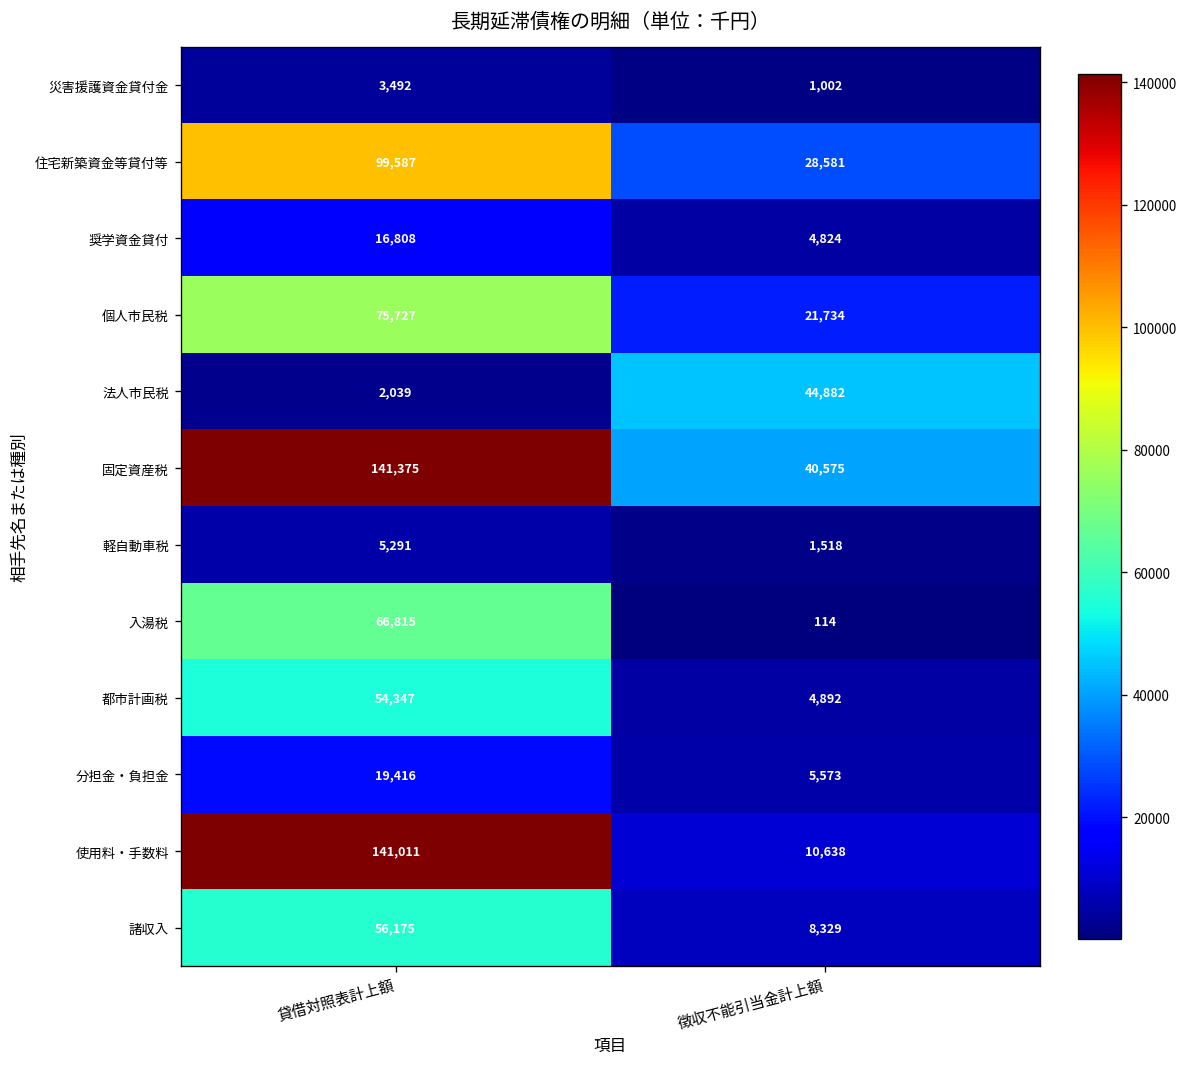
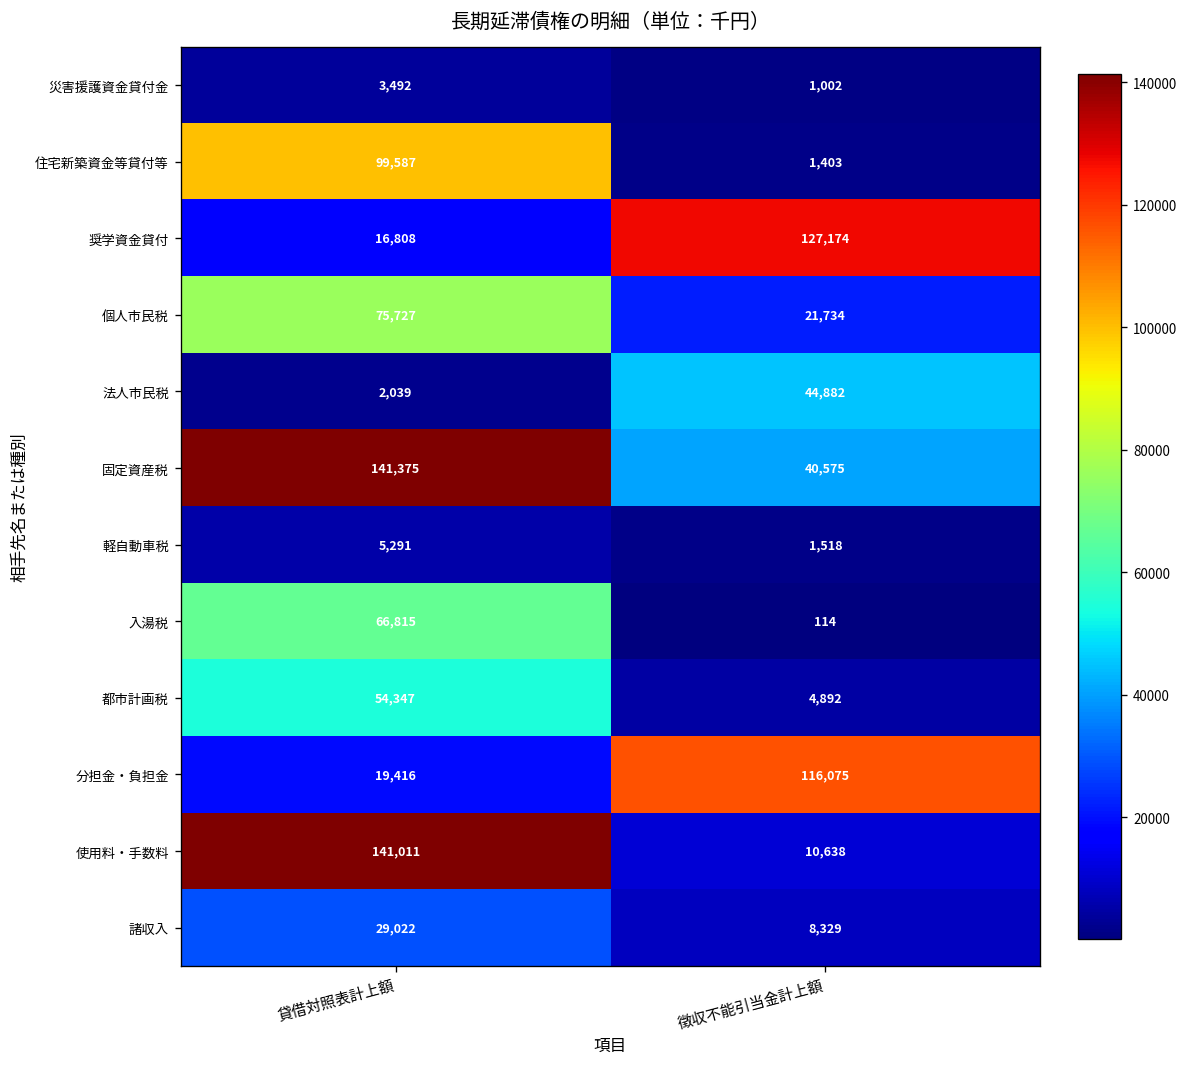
  {
    "災害援護資金貸付金": {
      "貸借対照表計上額": "3,492",
      "徴収不能引当金計上額": "1,002"
    },
    "住宅新築資金等貸付等": {
      "貸借対照表計上額": "99,587",
-     "徴収不能引当金計上額": "28,581"
+     "徴収不能引当金計上額": "1,403"
    },
    "奨学資金貸付": {
      "貸借対照表計上額": "16,808",
-     "徴収不能引当金計上額": "4,824"
+     "徴収不能引当金計上額": "127,174"
    },
    "個人市民税": {
      "貸借対照表計上額": "75,727",
      "徴収不能引当金計上額": "21,734"
    },
    "法人市民税": {
      "貸借対照表計上額": "2,039",
      "徴収不能引当金計上額": "44,882"
    },
    "固定資産税": {
      "貸借対照表計上額": "141,375",
      "徴収不能引当金計上額": "40,575"
    },
    "軽自動車税": {
      "貸借対照表計上額": "5,291",
      "徴収不能引当金計上額": "1,518"
    },
    "入湯税": {
      "貸借対照表計上額": "66,815",
      "徴収不能引当金計上額": "114"
    },
    "都市計画税": {
      "貸借対照表計上額": "54,347",
      "徴収不能引当金計上額": "4,892"
    },
    "分担金・負担金": {
      "貸借対照表計上額": "19,416",
-     "徴収不能引当金計上額": "5,573"
+     "徴収不能引当金計上額": "116,075"
    },
    "使用料・手数料": {
      "貸借対照表計上額": "141,011",
      "徴収不能引当金計上額": "10,638"
    },
    "諸収入": {
-     "貸借対照表計上額": "56,175",
+     "貸借対照表計上額": "29,022",
      "徴収不能引当金計上額": "8,329"
    }
  }
